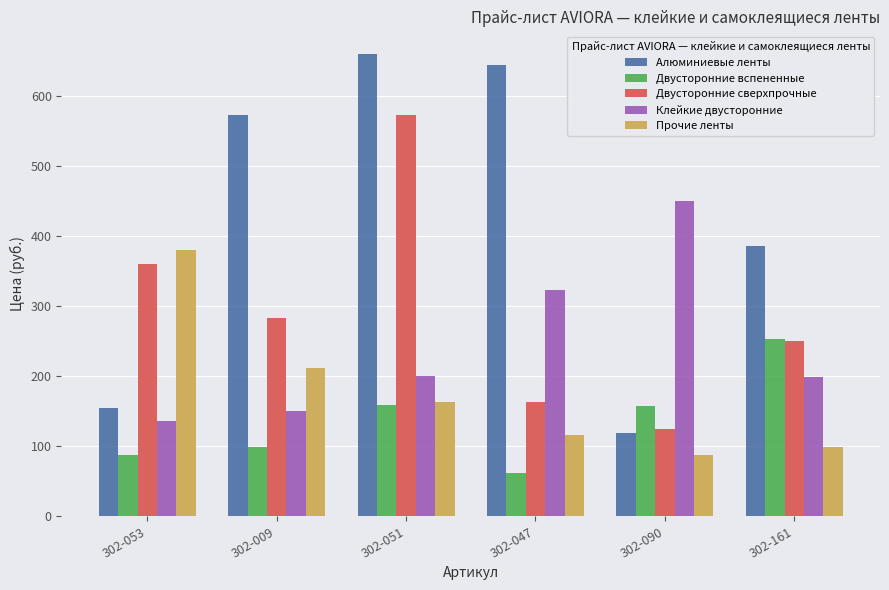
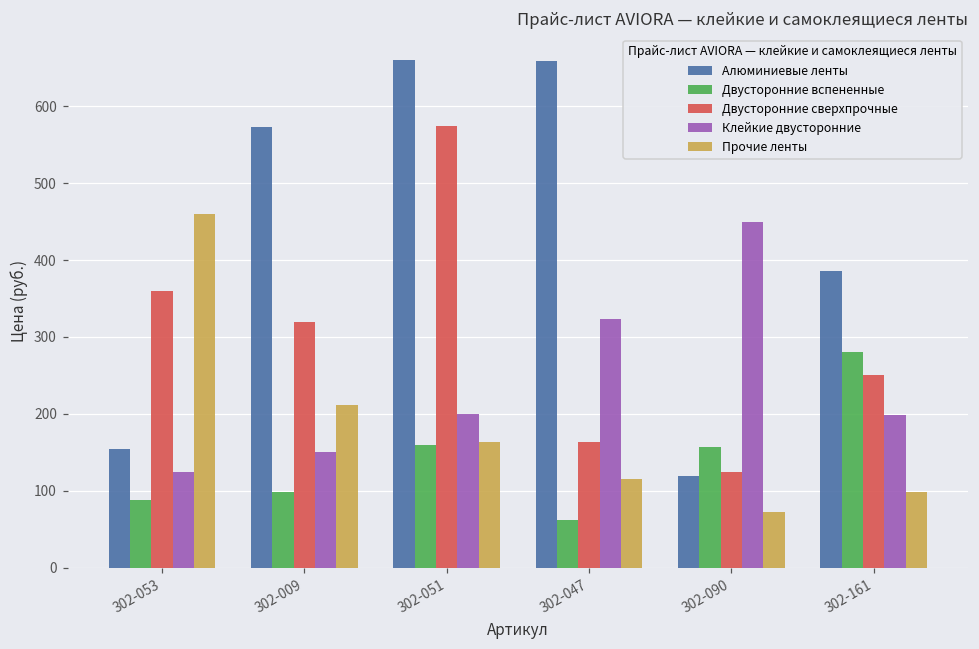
  {
    "Алюминиевые ленты": {
      "302-053": 160,
      "302-009": 570,
      "302-051": 660,
-     "302-047": 650,
+     "302-047": 660,
      "302-090": 120,
      "302-161": 390
    },
    "Двусторонние вспененные": {
      "302-053": 90,
      "302-009": 100,
      "302-051": 160,
      "302-047": 60,
      "302-090": 160,
-     "302-161": 250
+     "302-161": 280
    },
    "Двусторонние сверхпрочные": {
      "302-053": 360,
-     "302-009": 280,
+     "302-009": 320,
      "302-051": 570,
      "302-047": 160,
      "302-090": 130,
      "302-161": 250
    },
    "Клейкие двусторонние": {
-     "302-053": 140,
+     "302-053": 120,
      "302-009": 150,
      "302-051": 200,
      "302-047": 320,
      "302-090": 450,
      "302-161": 200
    },
    "Прочие ленты": {
-     "302-053": 380,
+     "302-053": 460,
      "302-009": 210,
      "302-051": 160,
      "302-047": 120,
-     "302-090": 90,
+     "302-090": 70,
      "302-161": 100
    }
  }
